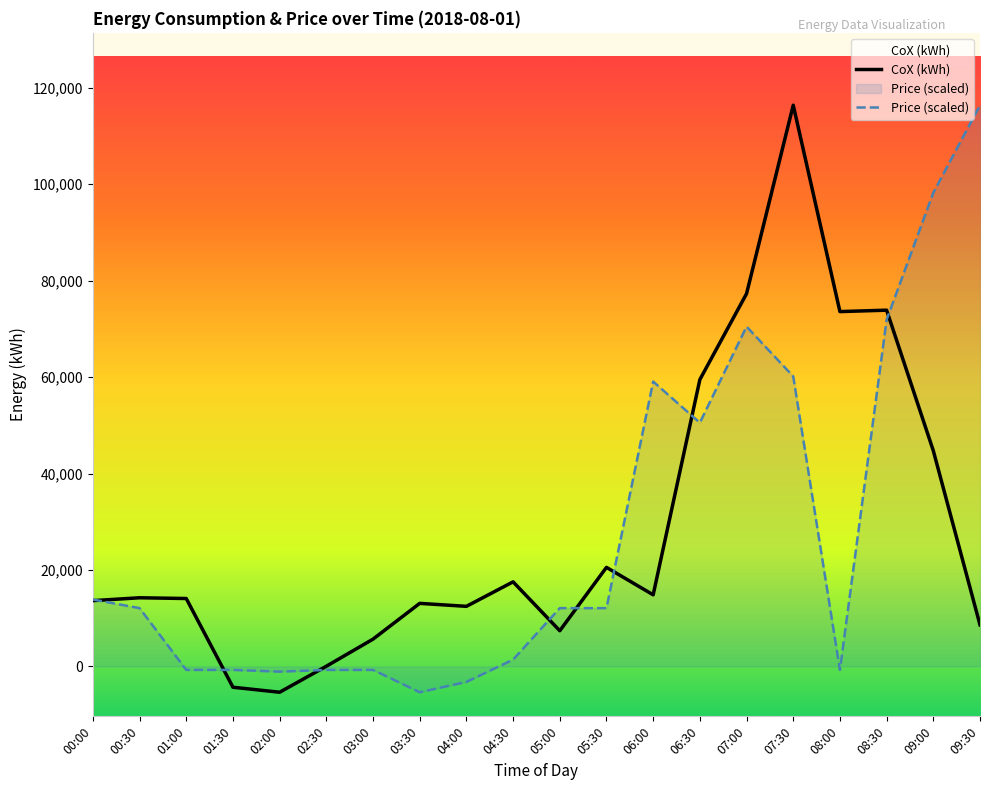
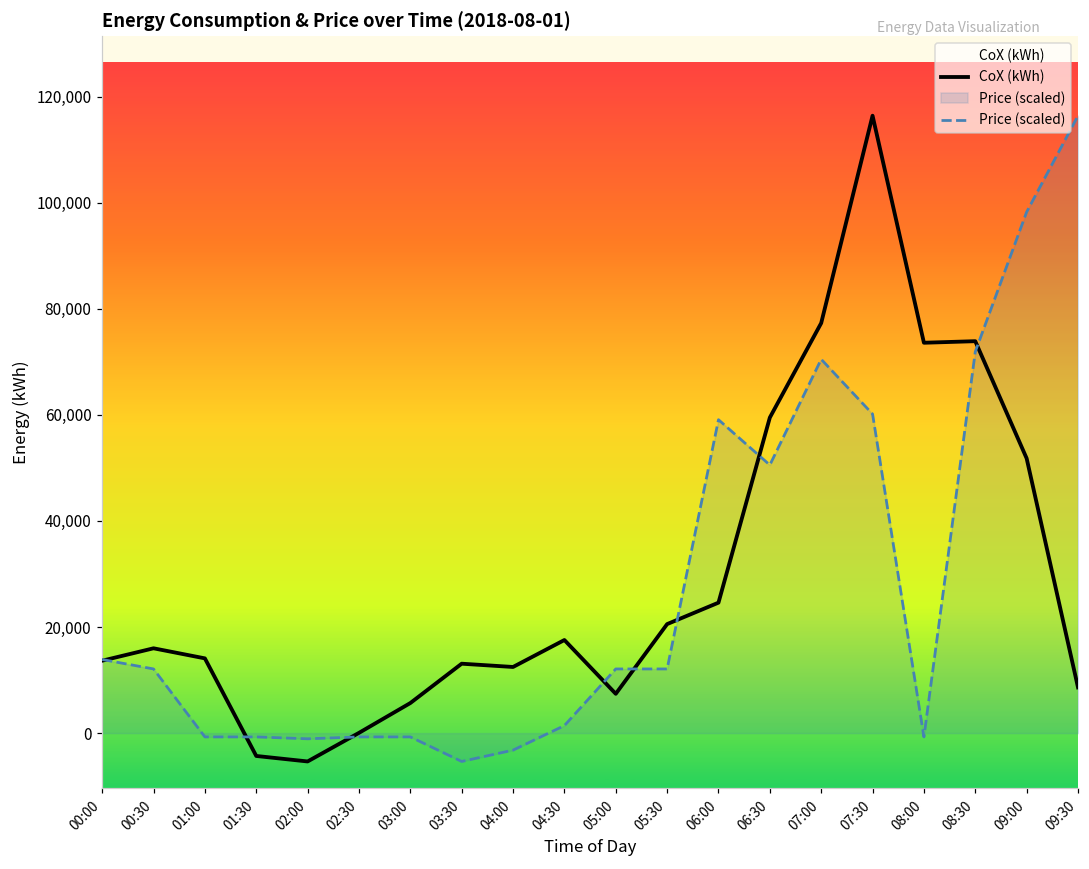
  {
    "CoX (kWh)": {
-     "00:30": "14,000",
-     "06:00": "15,000",
-     "09:00": "45,000"
+     "00:30": "16,000",
+     "06:00": "25,000",
+     "09:00": "52,000"
    }
  }
